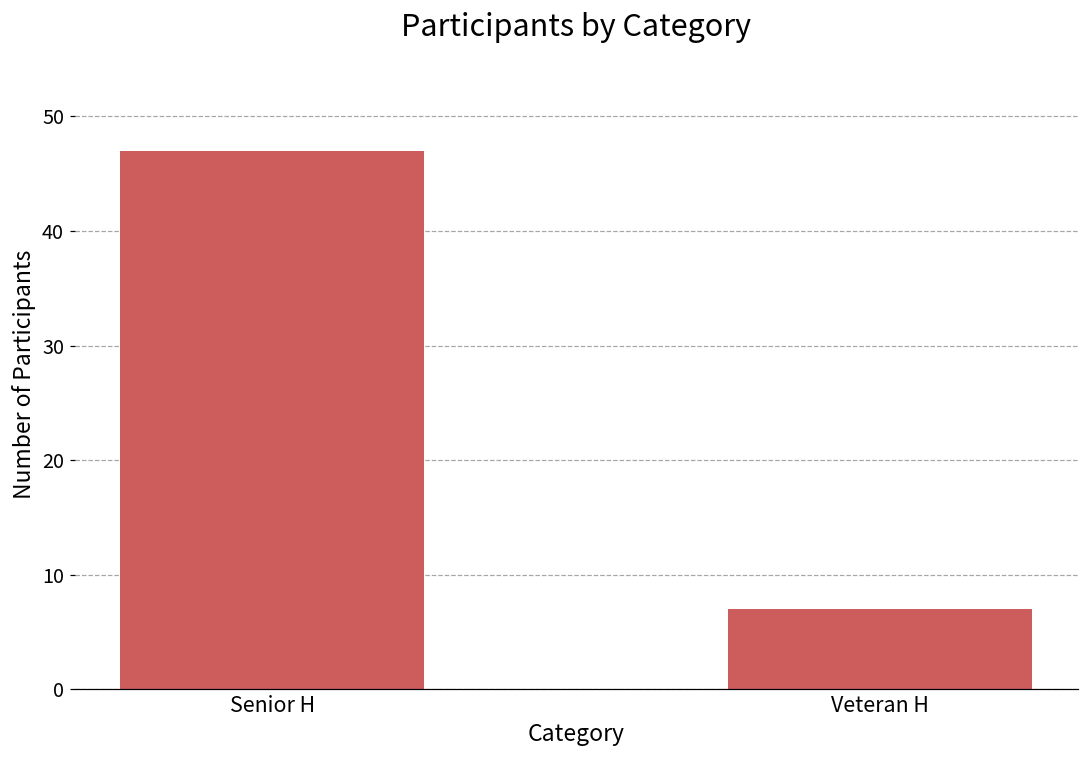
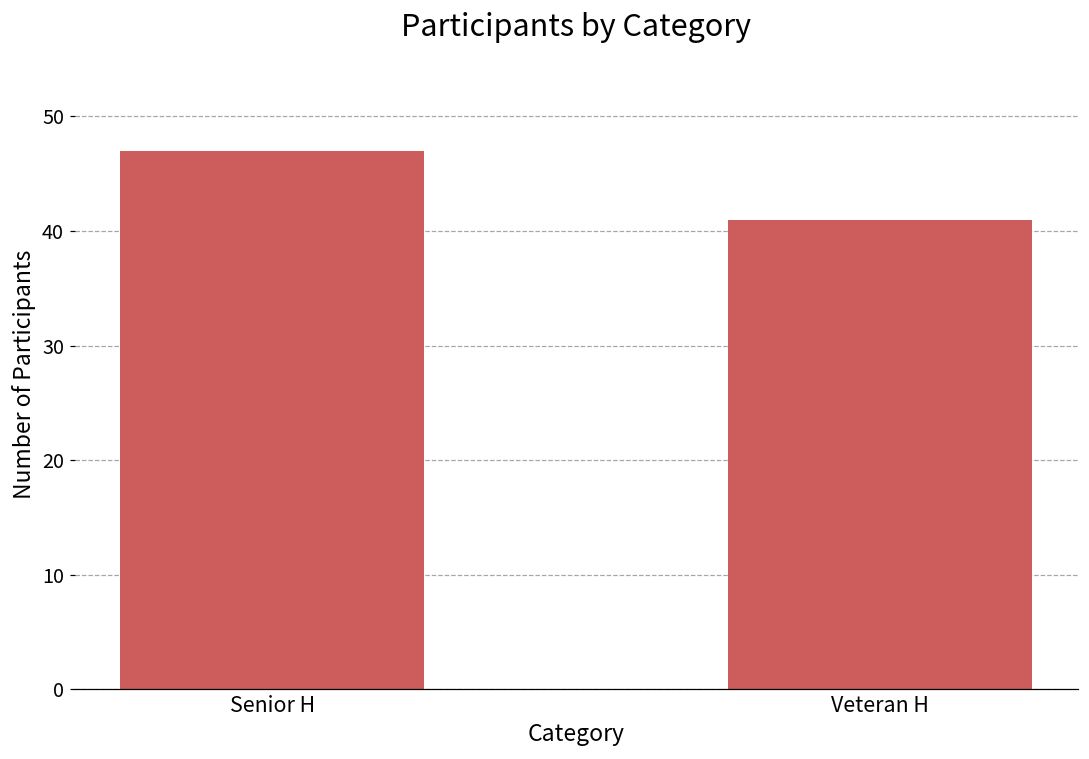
  {
    "Senior H": 47,
-   "Veteran H": 7
+   "Veteran H": 41
  }
